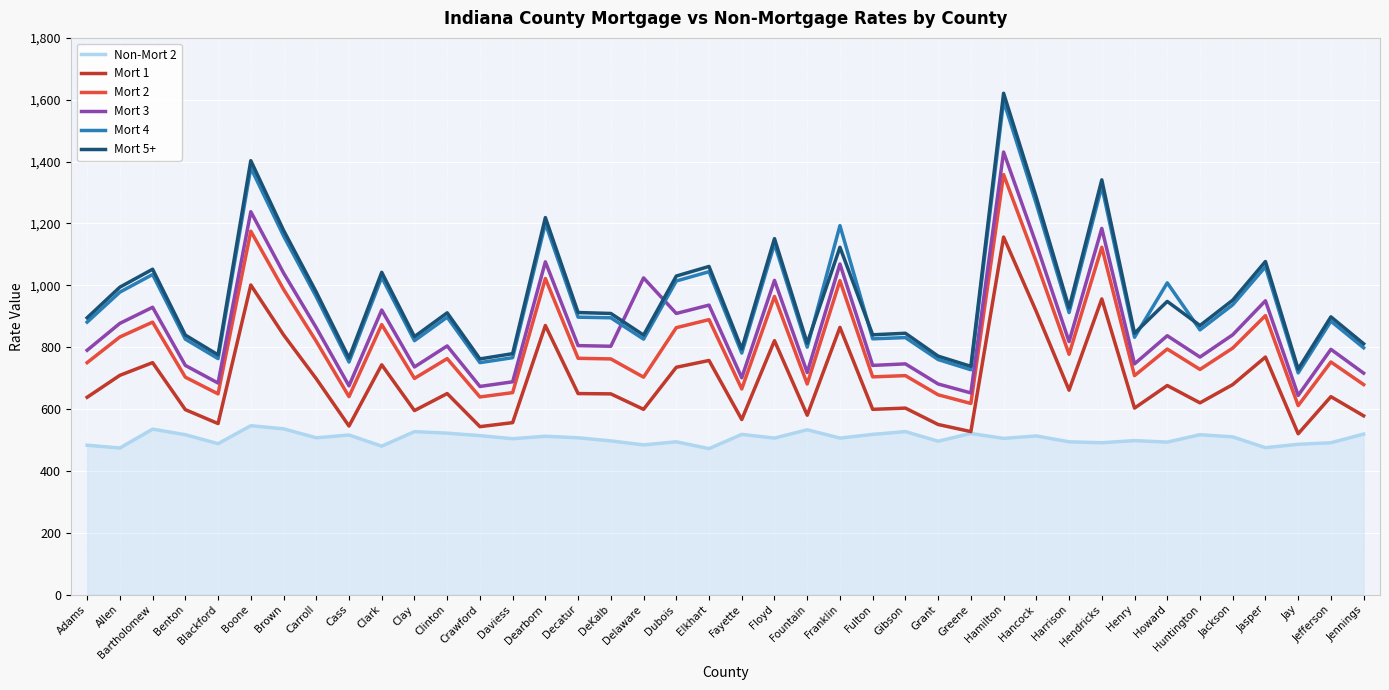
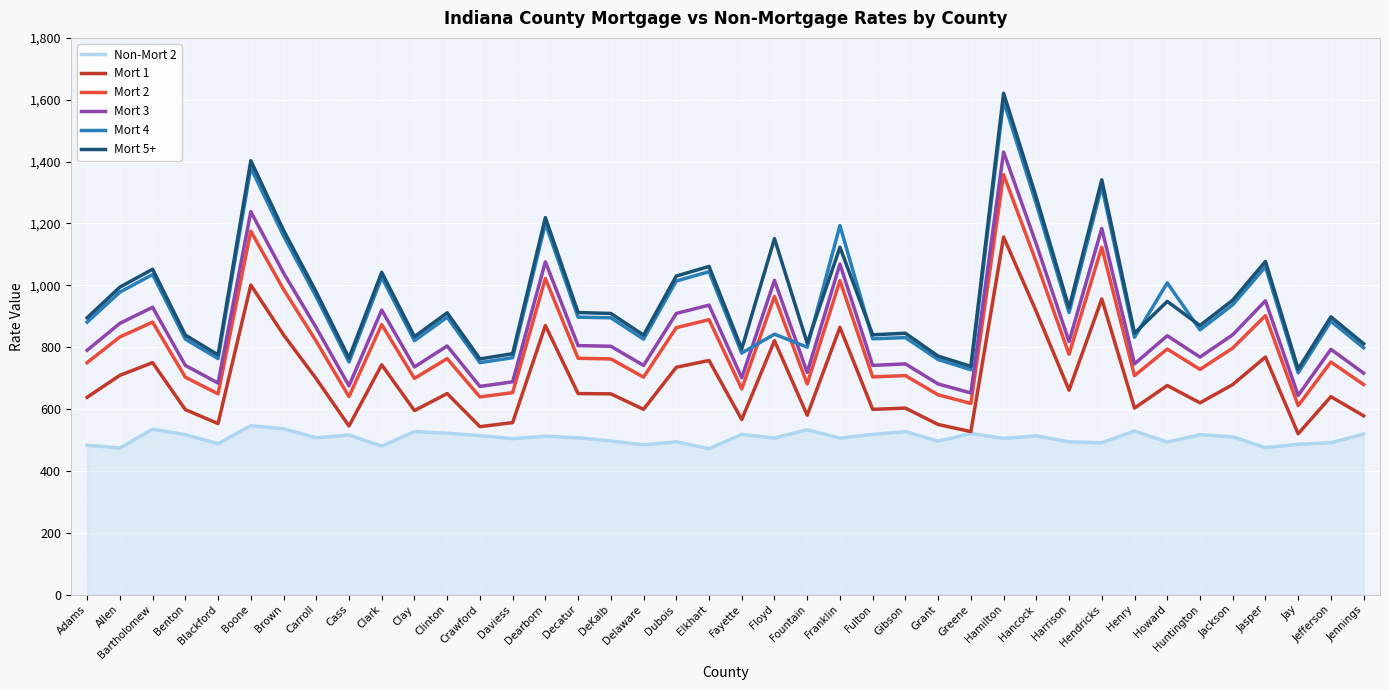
  {
    "Non-Mort 2": {
      "Adams": "480",
      "Allen": "470",
      "Bartholomew": "540",
      "Benton": "520",
      "Blackford": "490",
      "Boone": "550",
      "Brown": "540",
      "Carroll": "510",
      "Cass": "520",
      "Clark": "480",
      "Clay": "530",
      "Clinton": "520",
      "Crawford": "510",
      "Daviess": "500",
      "Dearborn": "510",
      "Decatur": "510",
      "DeKalb": "500",
      "Delaware": "480",
      "Dubois": "490",
      "Elkhart": "470",
      "Fayette": "520",
      "Floyd": "510",
      "Fountain": "530",
      "Franklin": "510",
      "Fulton": "520",
      "Gibson": "530",
      "Grant": "500",
      "Hamilton": "510",
      "Hancock": "510",
      "Harrison": "490",
      "Hendricks": "490",
-     "Henry": "500",
+     "Henry": "530",
      "Howard": "490",
      "Huntington": "520",
      "Jackson": "510",
      "Jasper": "480",
      "Jay": "490",
      "Jefferson": "490",
      "Jennings": "520"
    },
    "Mort 3": {
      "Adams": "790",
      "Allen": "880",
      "Bartholomew": "930",
      "Benton": "740",
      "Blackford": "680",
      "Boone": "1,240",
      "Brown": "1,040",
      "Carroll": "860",
      "Cass": "680",
      "Clark": "920",
      "Clay": "740",
      "Clinton": "800",
      "Crawford": "670",
      "Daviess": "690",
      "Dearborn": "1,080",
      "Decatur": "810",
      "DeKalb": "800",
-     "Delaware": "1,020",
+     "Delaware": "740",
      "Dubois": "910",
      "Elkhart": "940",
      "Fayette": "700",
      "Floyd": "1,020",
      "Fountain": "720",
      "Franklin": "1,070",
      "Fulton": "740",
      "Gibson": "750",
      "Grant": "680",
      "Greene": "650",
      "Hamilton": "1,430",
      "Hancock": "1,130",
      "Harrison": "820",
      "Hendricks": "1,180",
      "Henry": "750",
      "Howard": "840",
      "Huntington": "770",
      "Jackson": "840",
      "Jasper": "950",
      "Jay": "640",
      "Jefferson": "790",
      "Jennings": "720"
    },
    "Mort 4": {
      "Adams": "880",
      "Allen": "980",
      "Bartholomew": "1,040",
      "Benton": "830",
      "Blackford": "760",
      "Boone": "1,380",
      "Brown": "1,160",
      "Carroll": "960",
      "Cass": "750",
      "Clark": "1,030",
      "Clay": "820",
      "Clinton": "900",
      "Crawford": "750",
      "Daviess": "770",
      "Dearborn": "1,200",
      "Decatur": "900",
      "DeKalb": "900",
      "Delaware": "830",
      "Dubois": "1,010",
      "Elkhart": "1,040",
      "Fayette": "780",
-     "Floyd": "1,130",
+     "Floyd": "840",
      "Fountain": "800",
      "Franklin": "1,190",
      "Fulton": "830",
      "Gibson": "830",
      "Grant": "760",
      "Greene": "730",
      "Hamilton": "1,600",
      "Hancock": "1,260",
      "Harrison": "910",
      "Hendricks": "1,320",
      "Henry": "830",
      "Howard": "1,010",
      "Huntington": "860",
      "Jackson": "940",
      "Jasper": "1,060",
      "Jay": "720",
      "Jefferson": "880",
      "Jennings": "800"
    },
    "Mort 5+": {
      "Adams": "900",
      "Allen": "990",
      "Bartholomew": "1,050",
      "Benton": "840",
      "Blackford": "780",
      "Boone": "1,400",
      "Brown": "1,180",
      "Carroll": "980",
      "Cass": "770",
      "Clark": "1,040",
      "Clay": "830",
      "Clinton": "910",
      "Crawford": "760",
      "Daviess": "780",
      "Dearborn": "1,220",
      "Decatur": "910",
      "DeKalb": "910",
      "Delaware": "840",
      "Dubois": "1,030",
      "Elkhart": "1,060",
      "Fayette": "790",
      "Floyd": "1,150",
      "Fountain": "810",
      "Franklin": "1,120",
      "Fulton": "840",
      "Gibson": "850",
      "Grant": "770",
      "Greene": "740",
      "Hamilton": "1,620",
      "Hancock": "1,280",
      "Harrison": "930",
      "Hendricks": "1,340",
      "Henry": "850",
      "Howard": "950",
      "Huntington": "870",
      "Jackson": "950",
      "Jasper": "1,080",
      "Jay": "730",
      "Jefferson": "900",
      "Jennings": "810"
    }
  }
